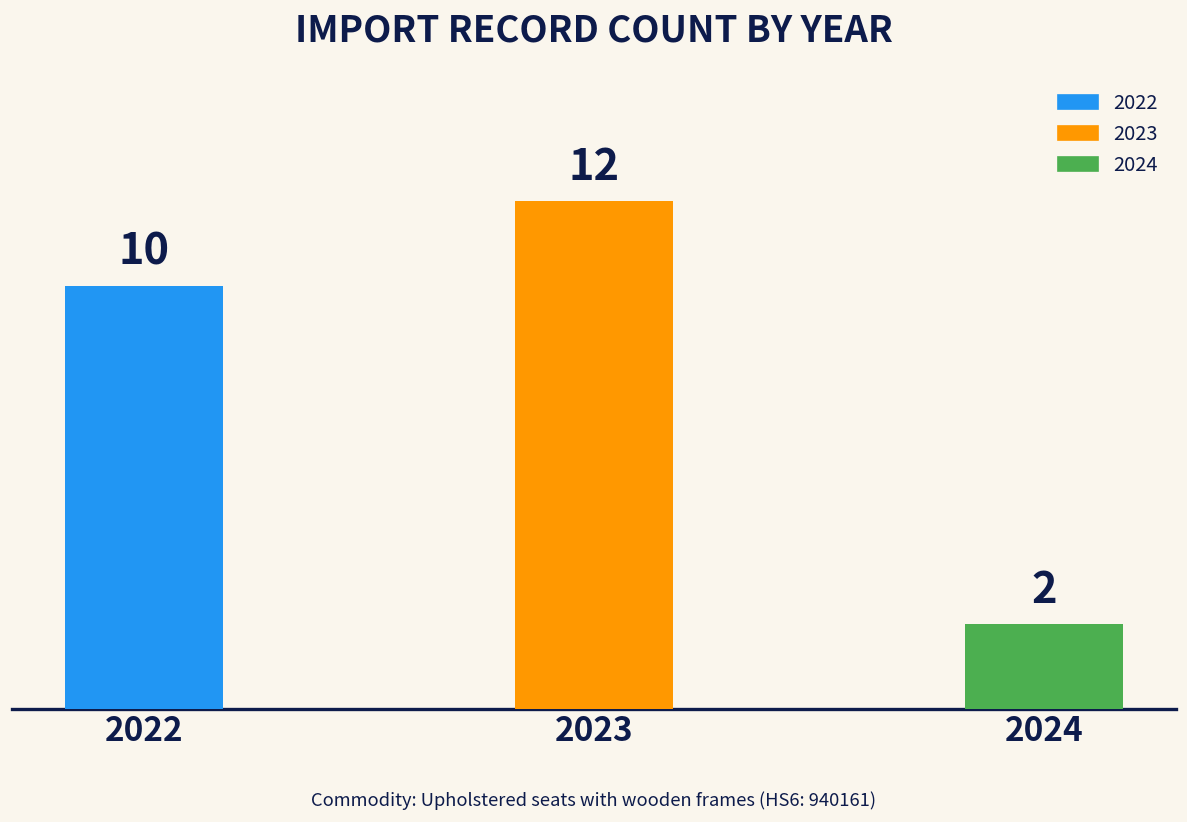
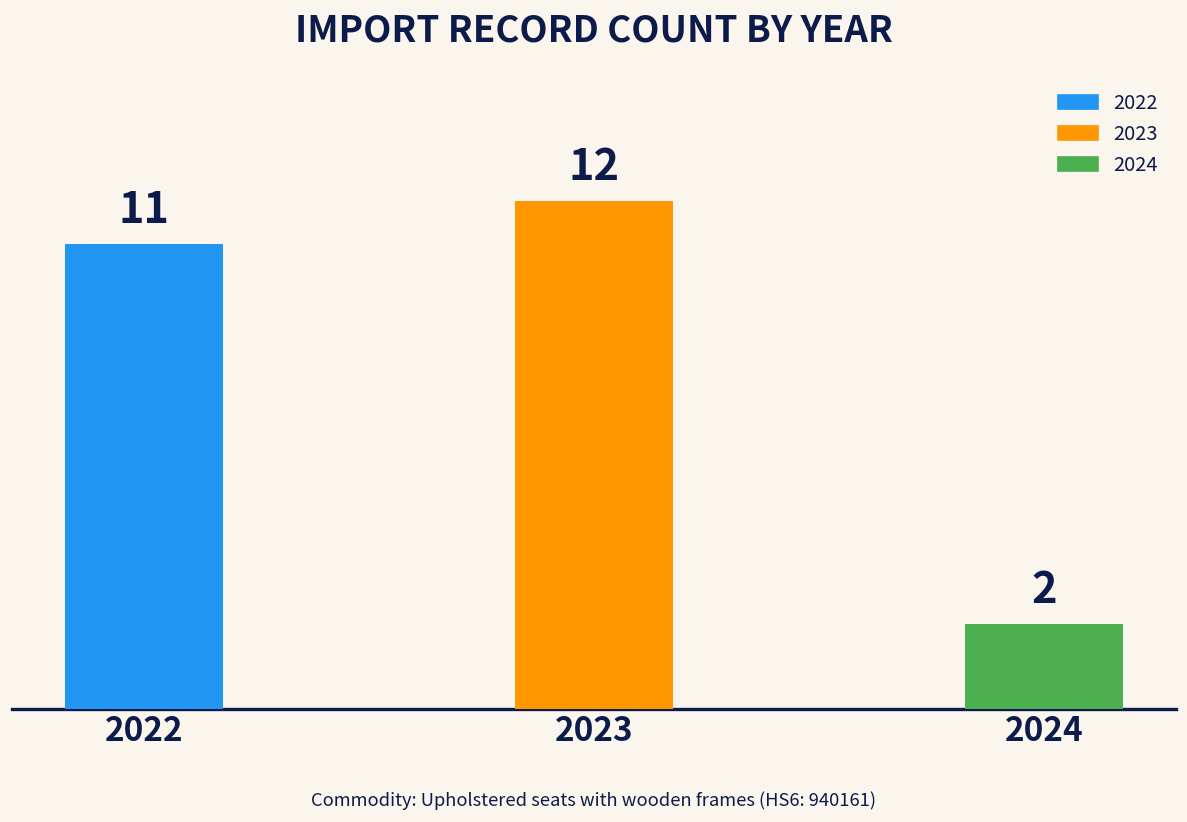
  {
-   "2022": 10,
+   "2022": 11,
    "2023": 12,
    "2024": 2
  }
